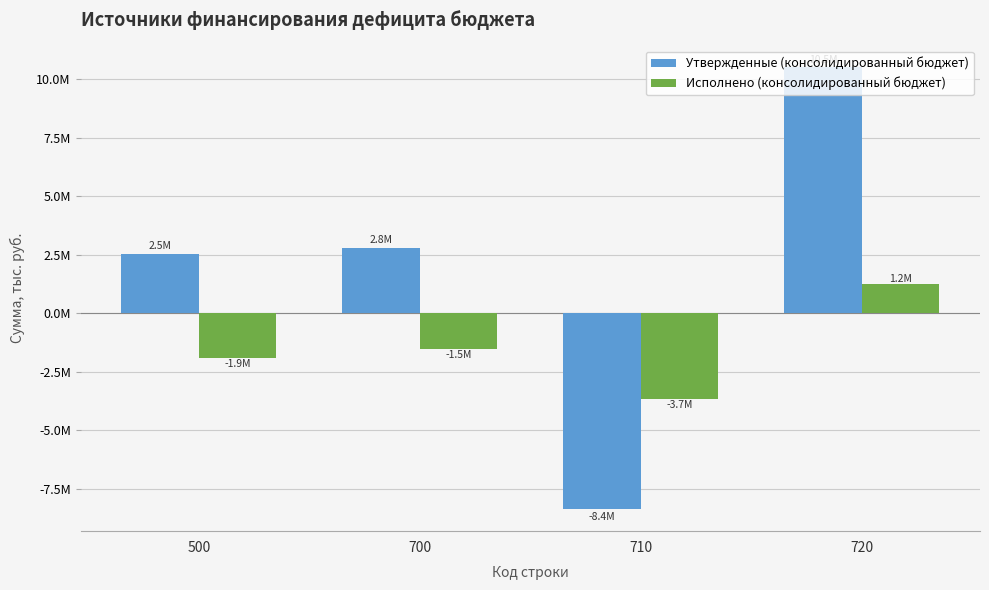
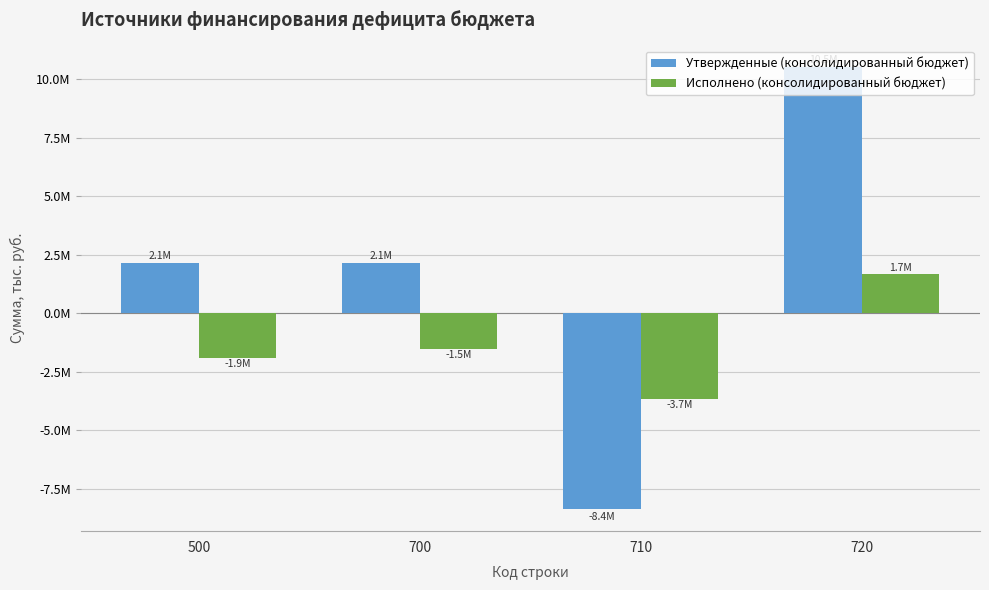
  {
    "Утвержденные (консолидированный бюджет)": {
-     "500": "2.5M",
-     "700": "2.8M",
+     "500": "2.1M",
+     "700": "2.1M",
      "710": "-8.4M"
    },
    "Исполнено (консолидированный бюджет)": {
      "500": "-1.9M",
      "700": "-1.5M",
      "710": "-3.7M",
-     "720": "1.2M"
+     "720": "1.7M"
    }
  }
